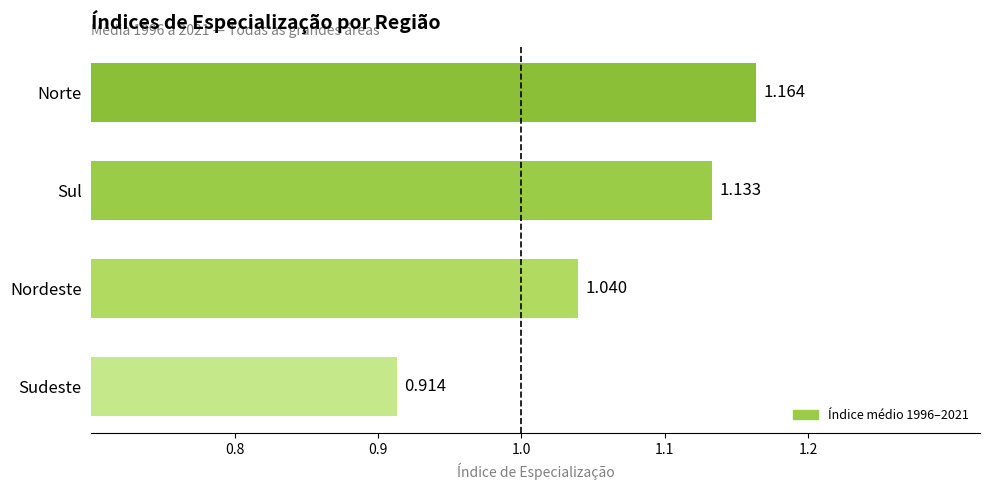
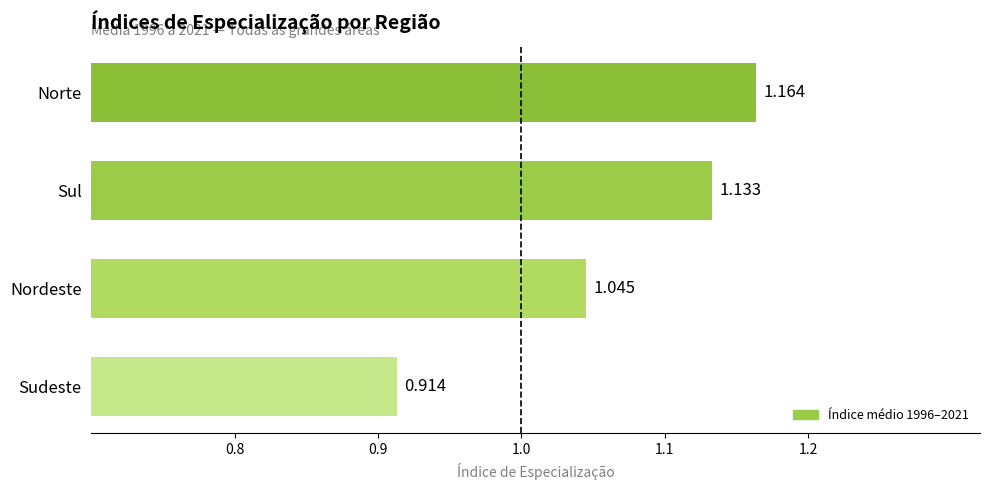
  {
    "Norte": 1.164,
    "Sul": 1.133,
-   "Nordeste": 1.040,
+   "Nordeste": 1.045,
    "Sudeste": 0.914
  }
